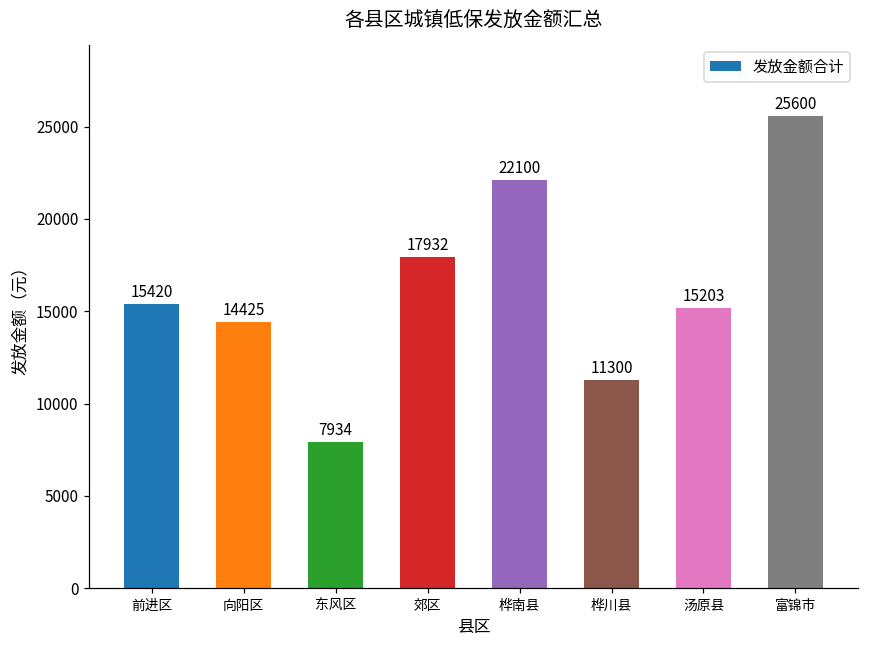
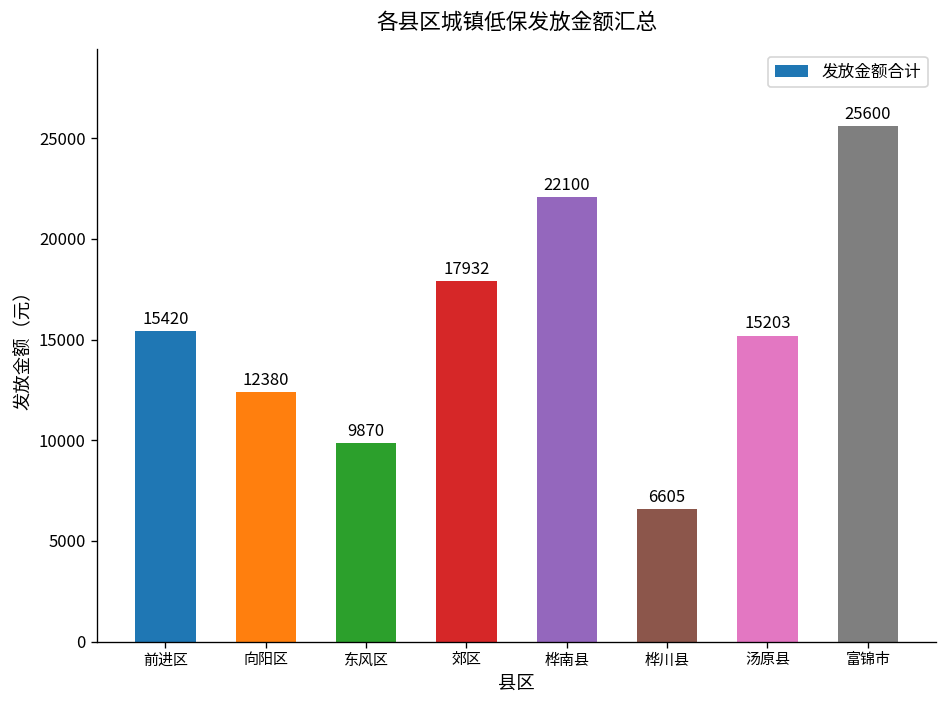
  {
    "前进区": 15420,
-   "向阳区": 14425,
-   "东风区": 7934,
+   "向阳区": 12380,
+   "东风区": 9870,
    "郊区": 17932,
    "桦南县": 22100,
-   "桦川县": 11300,
+   "桦川县": 6605,
    "汤原县": 15203,
    "富锦市": 25600
  }
